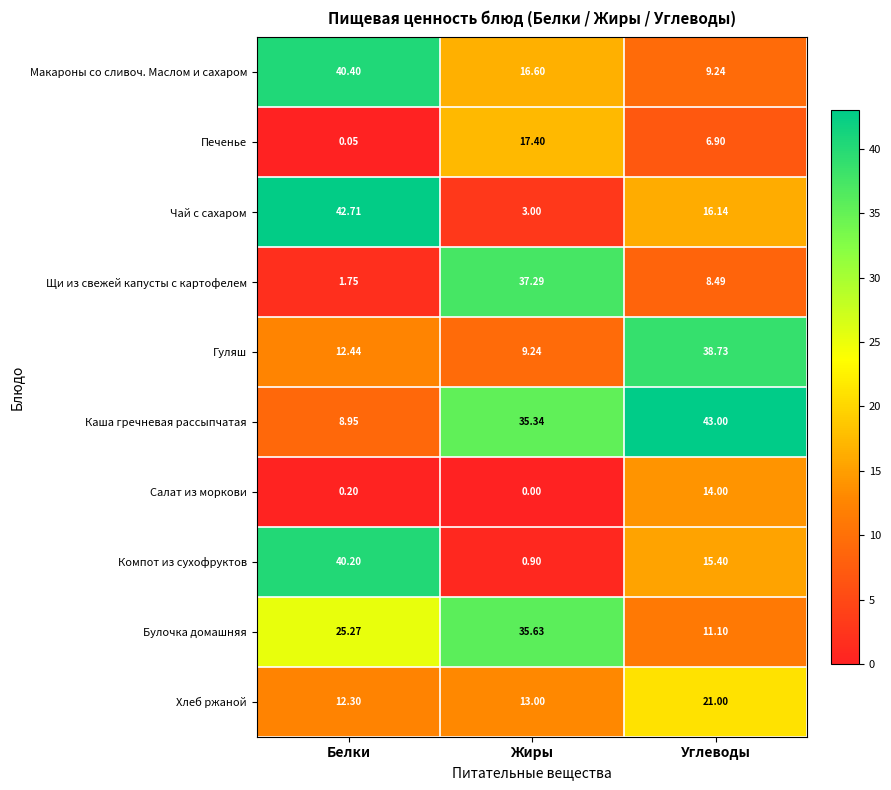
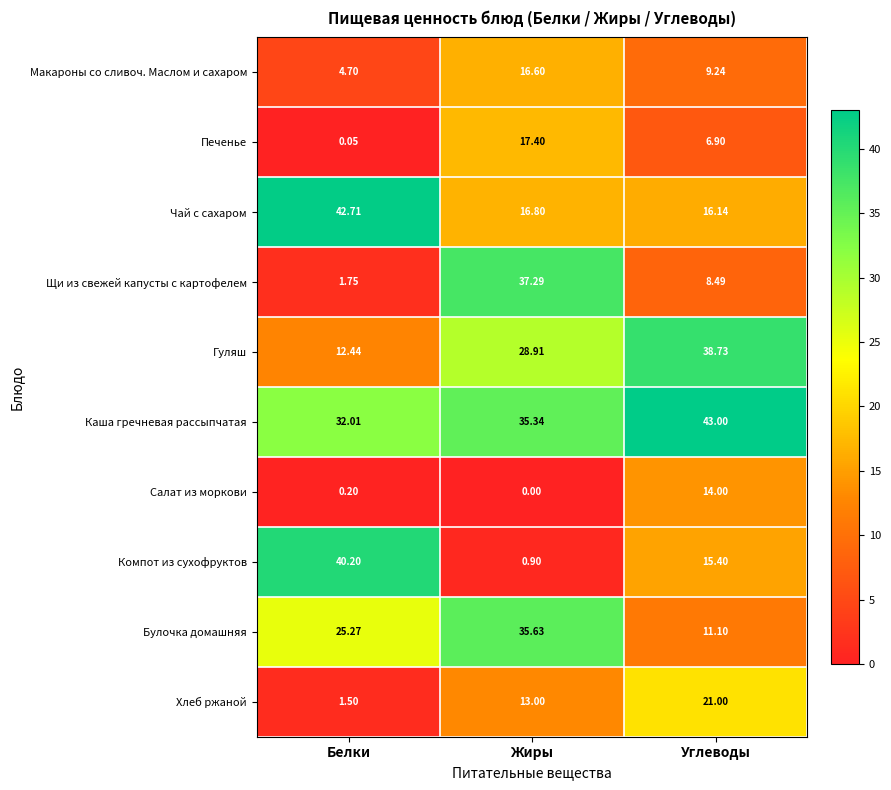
  {
    "Макароны со сливоч. Маслом и сахаром": {
-     "Белки": 40.40,
+     "Белки": 4.70,
      "Жиры": 16.60,
      "Углеводы": 9.24
    },
    "Печенье": {
      "Белки": 0.05,
      "Жиры": 17.40,
      "Углеводы": 6.90
    },
    "Чай с сахаром": {
      "Белки": 42.71,
-     "Жиры": 3.00,
+     "Жиры": 16.80,
      "Углеводы": 16.14
    },
    "Щи из свежей капусты с картофелем": {
      "Белки": 1.75,
      "Жиры": 37.29,
      "Углеводы": 8.49
    },
    "Гуляш": {
      "Белки": 12.44,
-     "Жиры": 9.24,
+     "Жиры": 28.91,
      "Углеводы": 38.73
    },
    "Каша гречневая рассыпчатая": {
-     "Белки": 8.95,
+     "Белки": 32.01,
      "Жиры": 35.34,
      "Углеводы": 43.00
    },
    "Салат из моркови": {
      "Белки": 0.20,
      "Жиры": 0.00,
      "Углеводы": 14.00
    },
    "Компот из сухофруктов": {
      "Белки": 40.20,
      "Жиры": 0.90,
      "Углеводы": 15.40
    },
    "Булочка домашняя": {
      "Белки": 25.27,
      "Жиры": 35.63,
      "Углеводы": 11.10
    },
    "Хлеб ржаной": {
-     "Белки": 12.30,
+     "Белки": 1.50,
      "Жиры": 13.00,
      "Углеводы": 21.00
    }
  }
